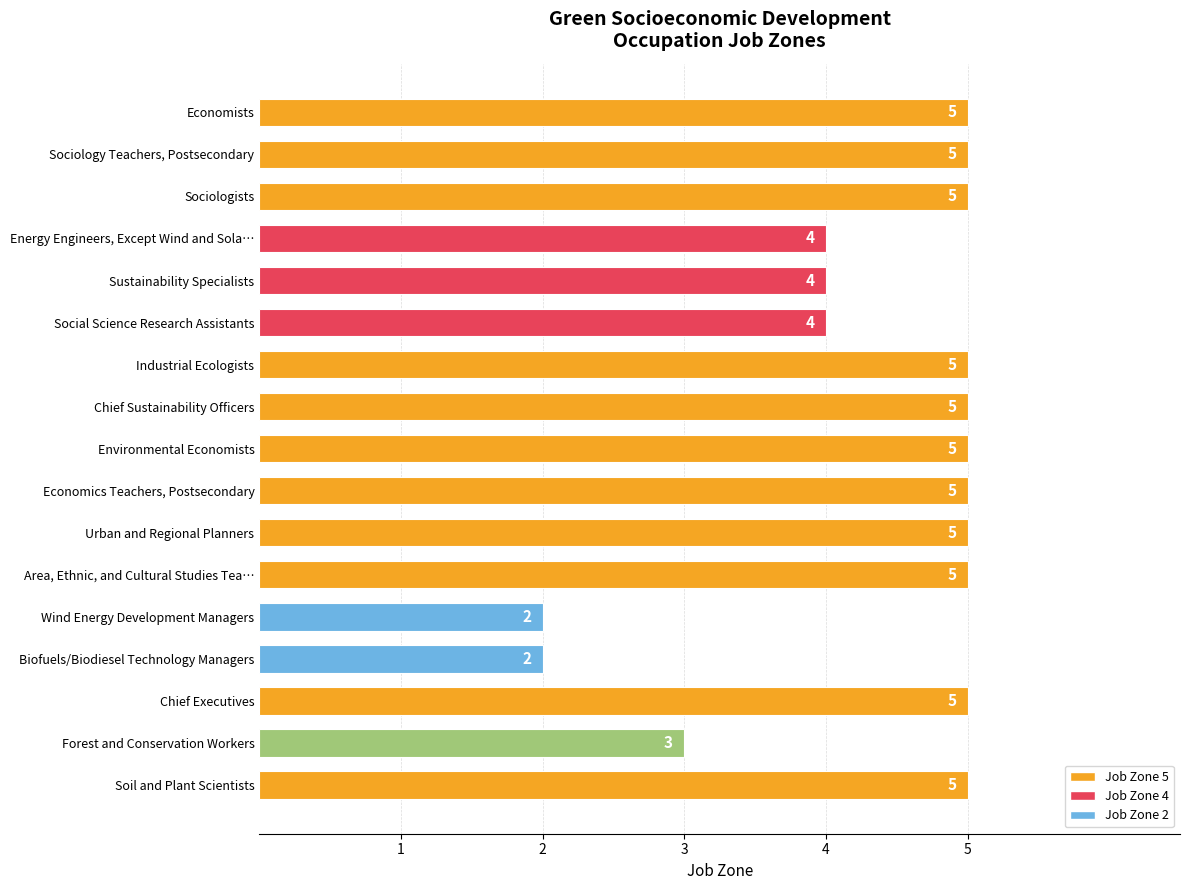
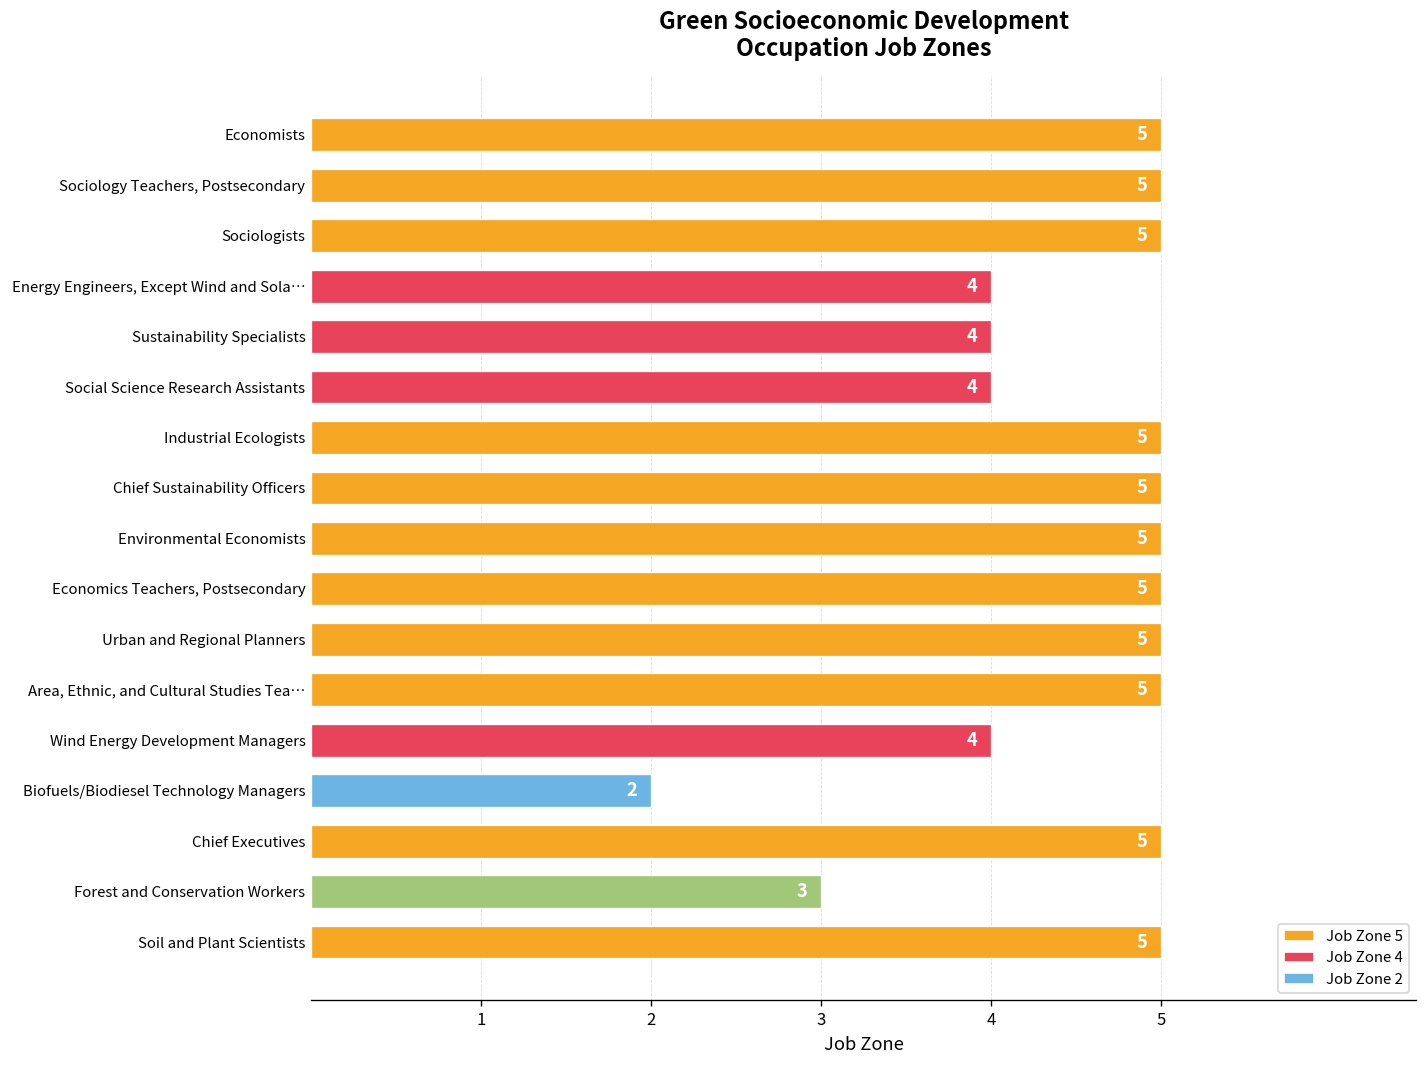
  {
    "Economists": 5,
    "Sociology Teachers, Postsecondary": 5,
    "Sociologists": 5,
    "Energy Engineers, Except Wind and Sola…": 4,
    "Sustainability Specialists": 4,
    "Social Science Research Assistants": 4,
    "Industrial Ecologists": 5,
    "Chief Sustainability Officers": 5,
    "Environmental Economists": 5,
    "Economics Teachers, Postsecondary": 5,
    "Urban and Regional Planners": 5,
    "Area, Ethnic, and Cultural Studies Tea…": 5,
-   "Wind Energy Development Managers": 2,
+   "Wind Energy Development Managers": 4,
    "Biofuels/Biodiesel Technology Managers": 2,
    "Chief Executives": 5,
    "Forest and Conservation Workers": 3,
    "Soil and Plant Scientists": 5
  }
